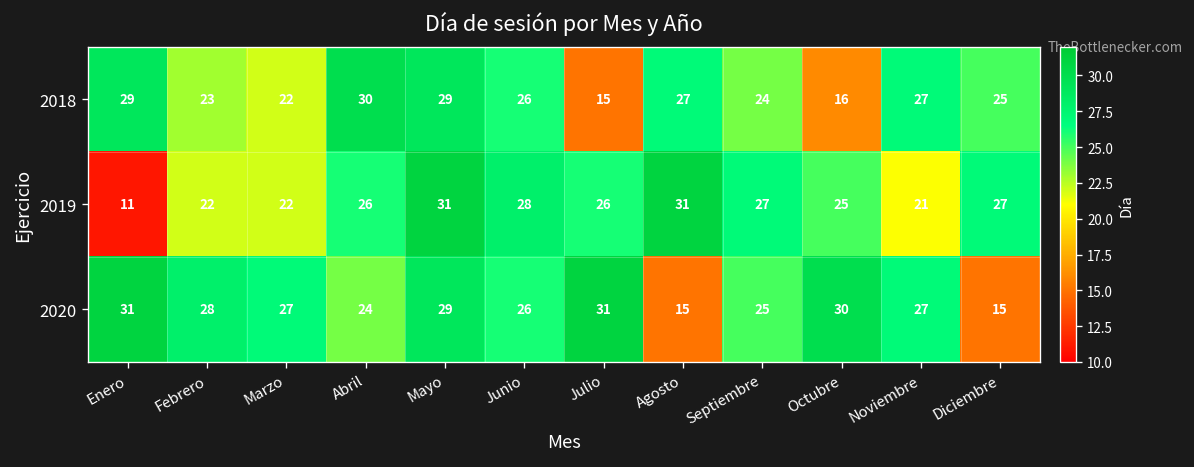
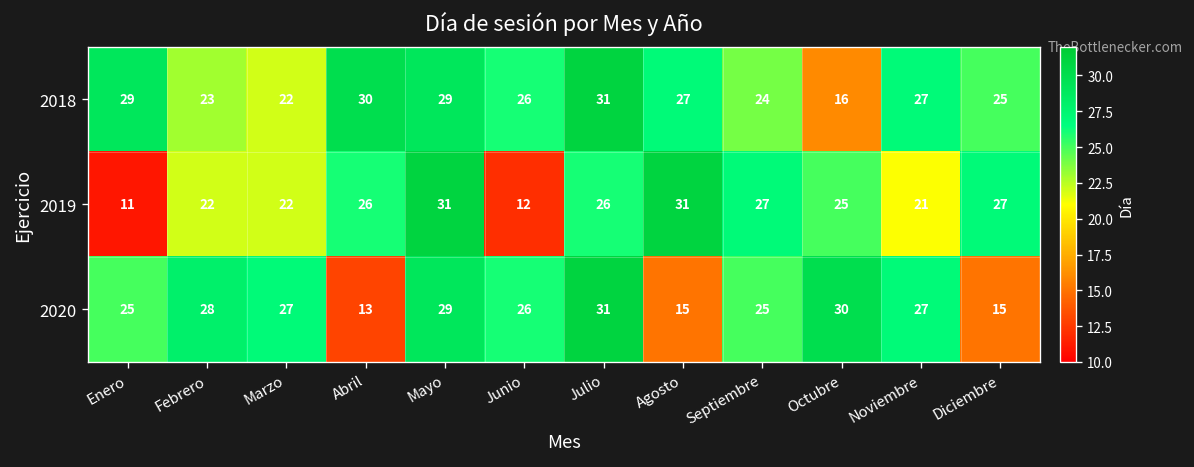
  {
    "2018": {
      "Enero": 29,
      "Febrero": 23,
      "Marzo": 22,
      "Abril": 30,
      "Mayo": 29,
      "Junio": 26,
-     "Julio": 15,
+     "Julio": 31,
      "Agosto": 27,
      "Septiembre": 24,
      "Octubre": 16,
      "Noviembre": 27,
      "Diciembre": 25
    },
    "2019": {
      "Enero": 11,
      "Febrero": 22,
      "Marzo": 22,
      "Abril": 26,
      "Mayo": 31,
-     "Junio": 28,
+     "Junio": 12,
      "Julio": 26,
      "Agosto": 31,
      "Septiembre": 27,
      "Octubre": 25,
      "Noviembre": 21,
      "Diciembre": 27
    },
    "2020": {
-     "Enero": 31,
+     "Enero": 25,
      "Febrero": 28,
      "Marzo": 27,
-     "Abril": 24,
+     "Abril": 13,
      "Mayo": 29,
      "Junio": 26,
      "Julio": 31,
      "Agosto": 15,
      "Septiembre": 25,
      "Octubre": 30,
      "Noviembre": 27,
      "Diciembre": 15
    }
  }
